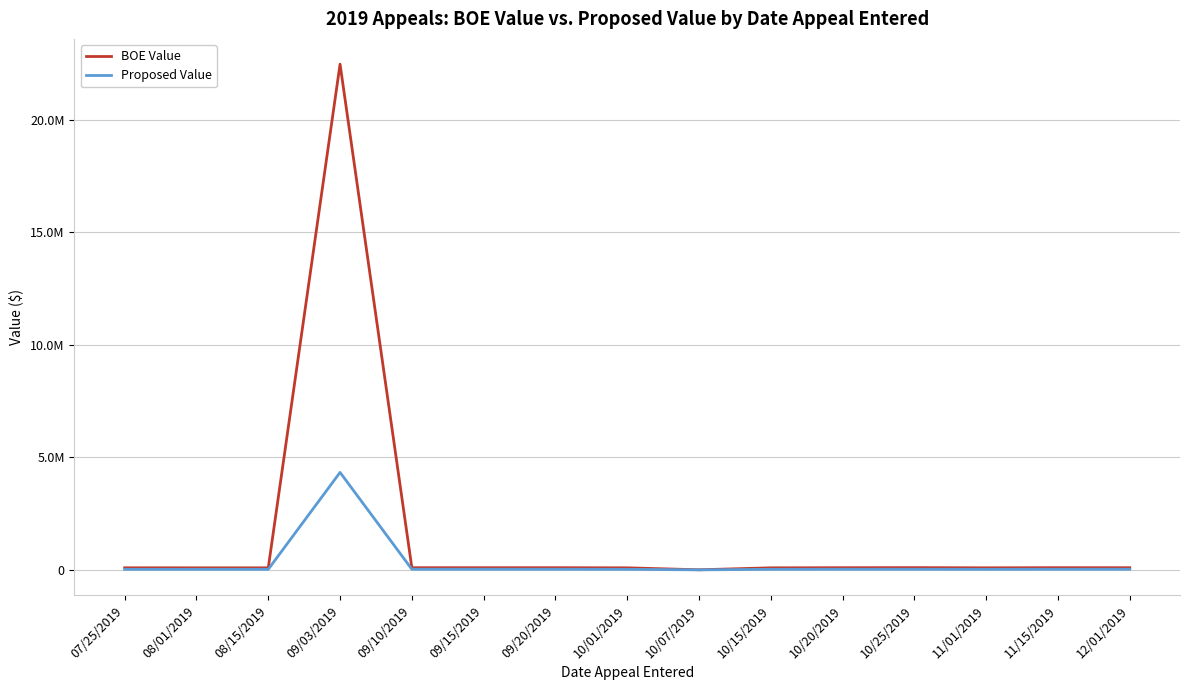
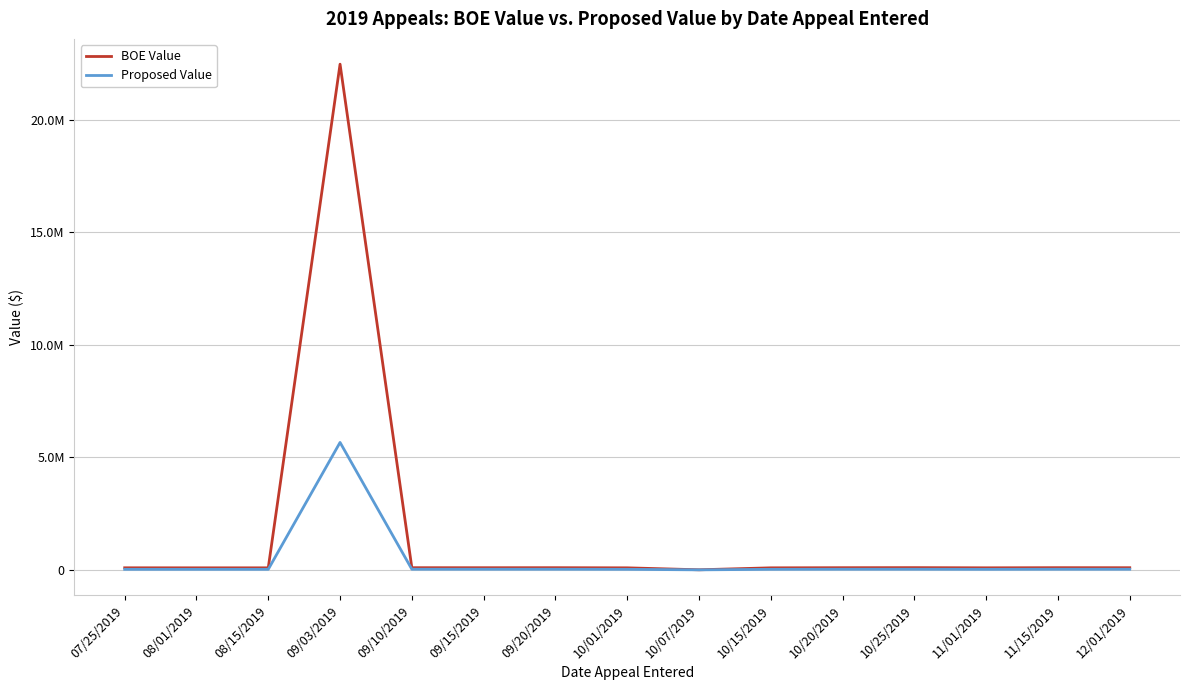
  {
    "BOE Value": {
      "09/03/2019": 22500000
    },
    "Proposed Value": {
-     "09/03/2019": 4300000
+     "09/03/2019": 5700000
    }
  }
